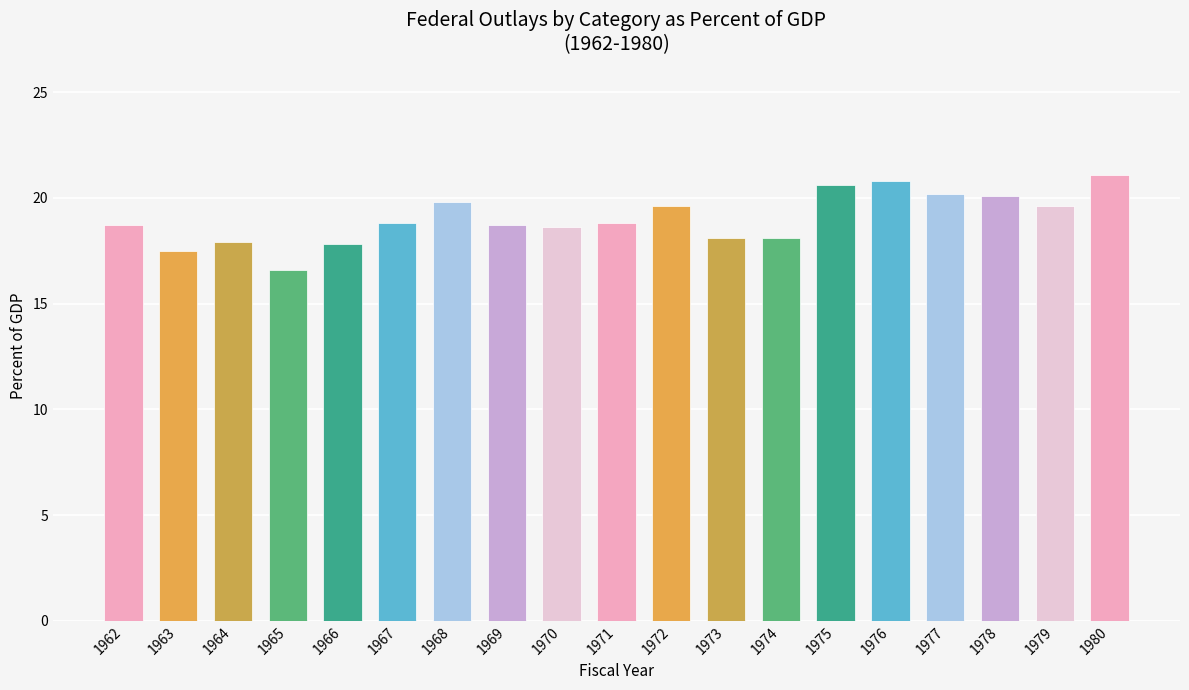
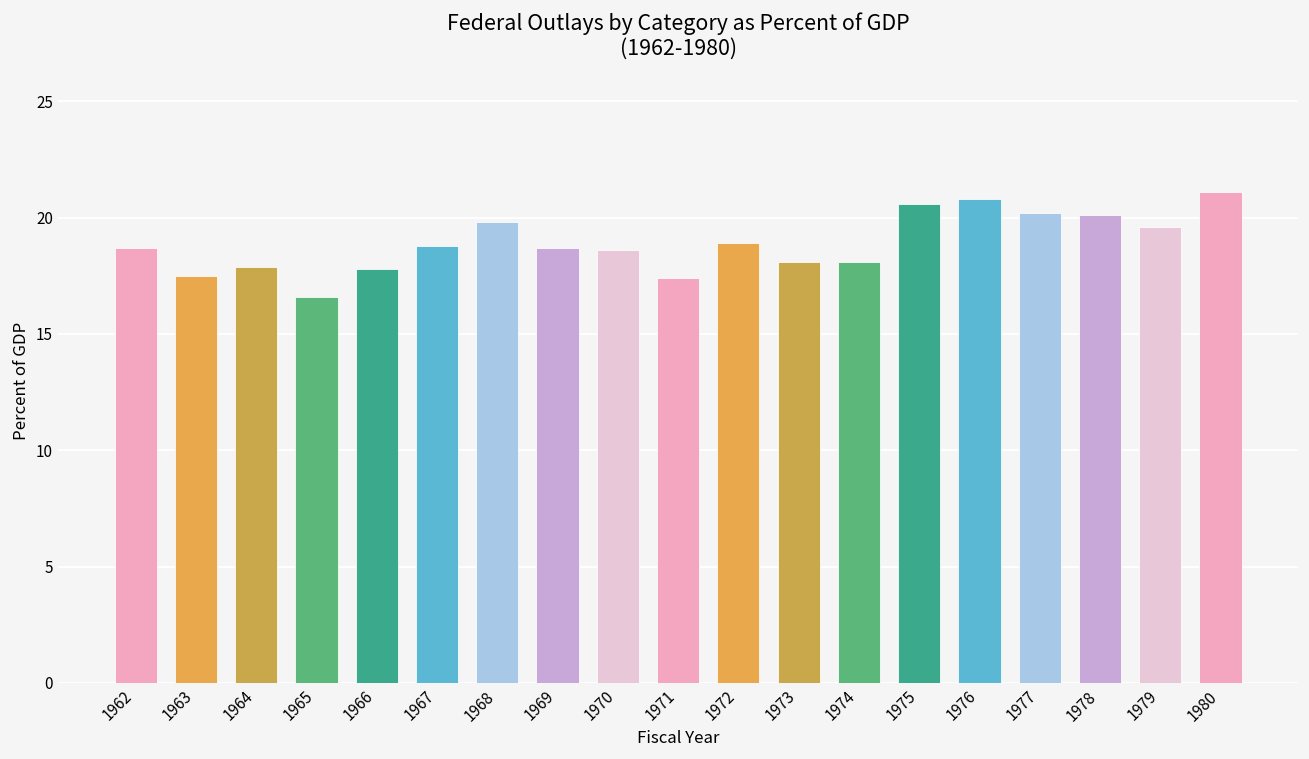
  {
    "1962": 18.7,
    "1963": 17.5,
    "1964": 17.9,
    "1965": 16.6,
    "1966": 17.8,
    "1967": 18.8,
    "1968": 19.8,
    "1969": 18.7,
    "1970": 18.6,
-   "1971": 18.8,
-   "1972": 19.6,
+   "1971": 17.4,
+   "1972": 18.9,
    "1973": 18.1,
    "1974": 18.1,
    "1975": 20.6,
    "1976": 20.8,
    "1977": 20.2,
    "1978": 20.1,
    "1979": 19.6,
    "1980": 21.1
  }
